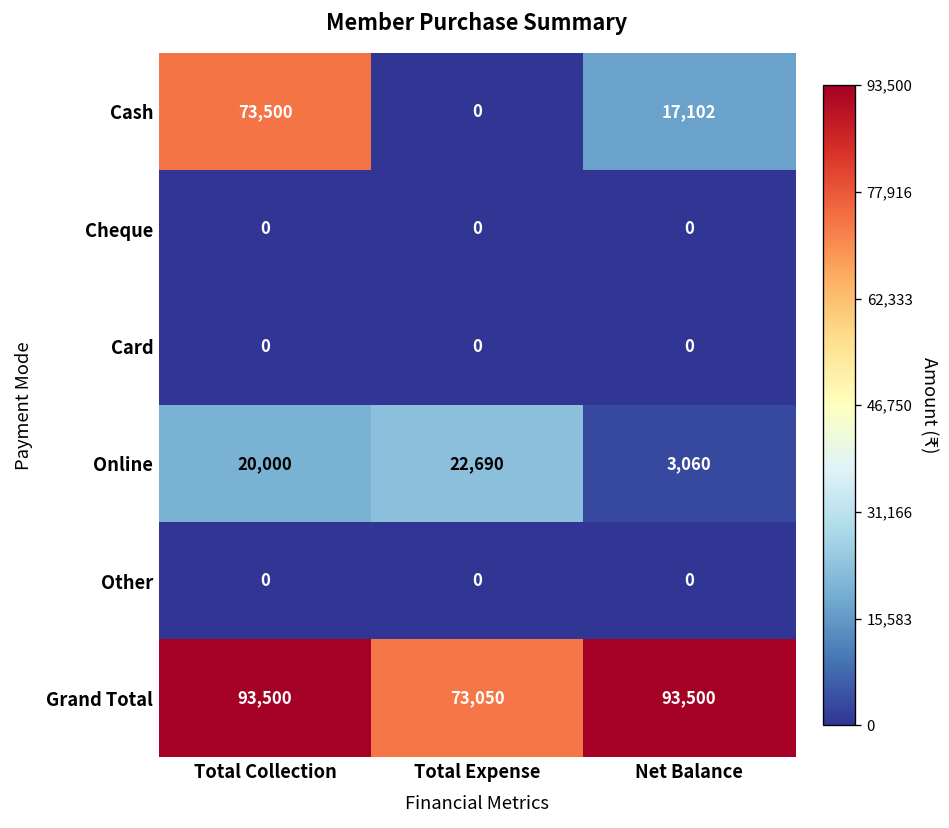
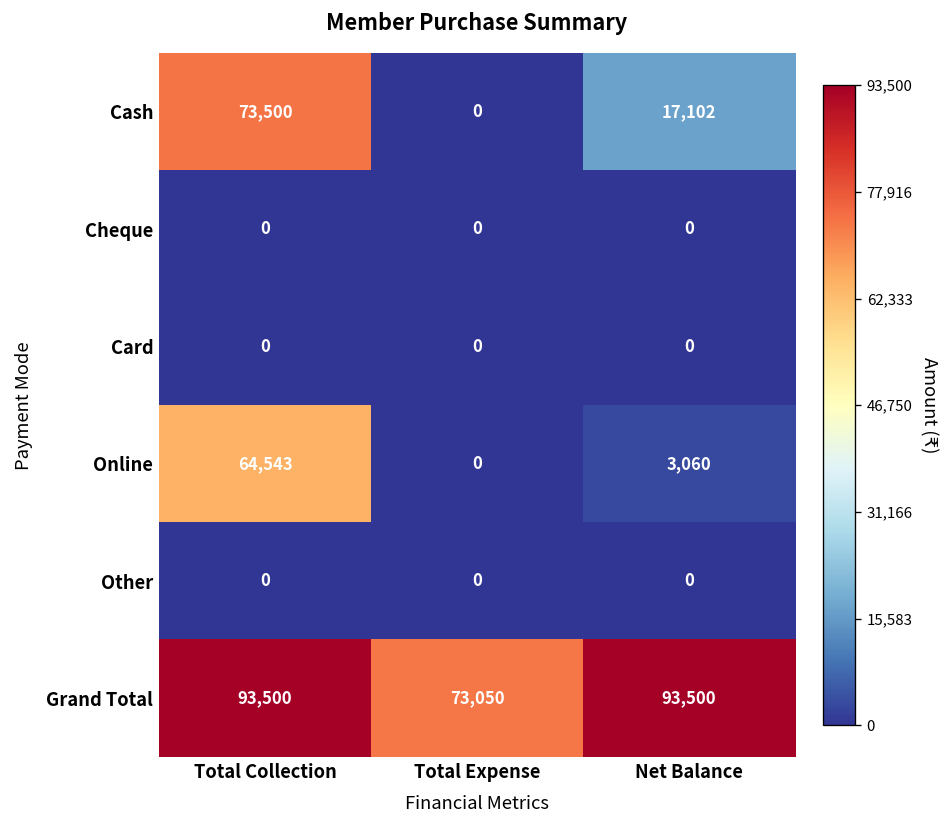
  {
    "Cash": {
      "Total Collection": "73,500",
      "Total Expense": "0",
      "Net Balance": "17,102"
    },
    "Cheque": {
      "Total Collection": "0",
      "Total Expense": "0",
      "Net Balance": "0"
    },
    "Card": {
      "Total Collection": "0",
      "Total Expense": "0",
      "Net Balance": "0"
    },
    "Online": {
-     "Total Collection": "20,000",
-     "Total Expense": "22,690",
+     "Total Collection": "64,543",
+     "Total Expense": "0",
      "Net Balance": "3,060"
    },
    "Other": {
      "Total Collection": "0",
      "Total Expense": "0",
      "Net Balance": "0"
    },
    "Grand Total": {
      "Total Collection": "93,500",
      "Total Expense": "73,050",
      "Net Balance": "93,500"
    }
  }
